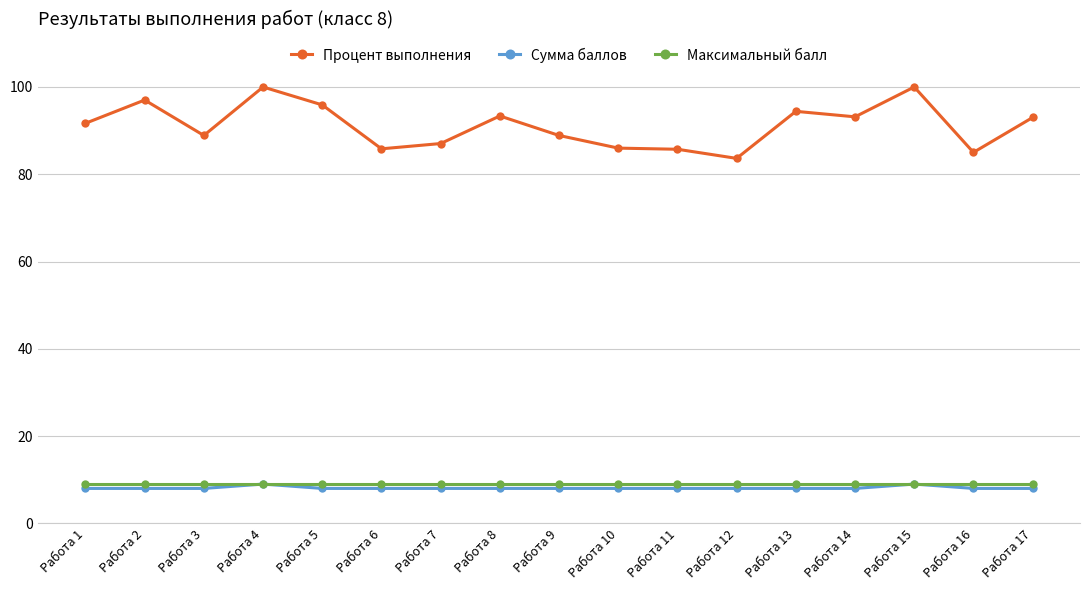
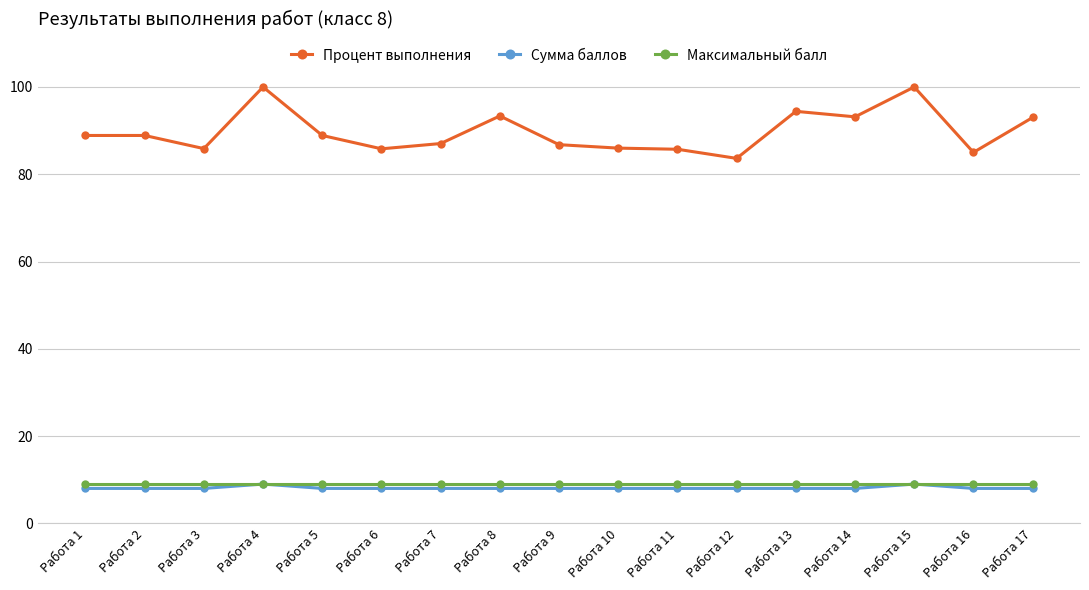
  {
    "Процент выполнения": {
-     "Работа 1": 92,
-     "Работа 2": 97,
-     "Работа 3": 89,
+     "Работа 1": 89,
+     "Работа 2": 89,
+     "Работа 3": 86,
      "Работа 4": 100,
-     "Работа 5": 96,
+     "Работа 5": 89,
      "Работа 6": 86,
      "Работа 7": 87,
      "Работа 8": 93,
-     "Работа 9": 89,
+     "Работа 9": 87,
      "Работа 10": 86,
      "Работа 11": 86,
      "Работа 12": 84,
      "Работа 13": 94,
      "Работа 14": 93,
      "Работа 15": 100,
      "Работа 16": 85,
      "Работа 17": 93
    },
    "Сумма баллов": {
      "Работа 1": 8,
      "Работа 2": 8,
      "Работа 3": 8,
      "Работа 5": 8,
      "Работа 6": 8,
      "Работа 7": 8,
      "Работа 8": 8,
      "Работа 9": 8,
      "Работа 10": 8,
      "Работа 11": 8,
      "Работа 12": 8,
      "Работа 13": 8,
      "Работа 14": 8,
      "Работа 16": 8,
      "Работа 17": 8
    },
    "Максимальный балл": {
      "Работа 1": 9,
      "Работа 2": 9,
      "Работа 3": 9,
      "Работа 5": 9,
      "Работа 6": 9,
      "Работа 7": 9,
      "Работа 8": 9,
      "Работа 9": 9,
      "Работа 10": 9,
      "Работа 11": 9,
      "Работа 12": 9,
      "Работа 13": 9,
      "Работа 14": 9,
      "Работа 16": 9,
      "Работа 17": 9
    }
  }
